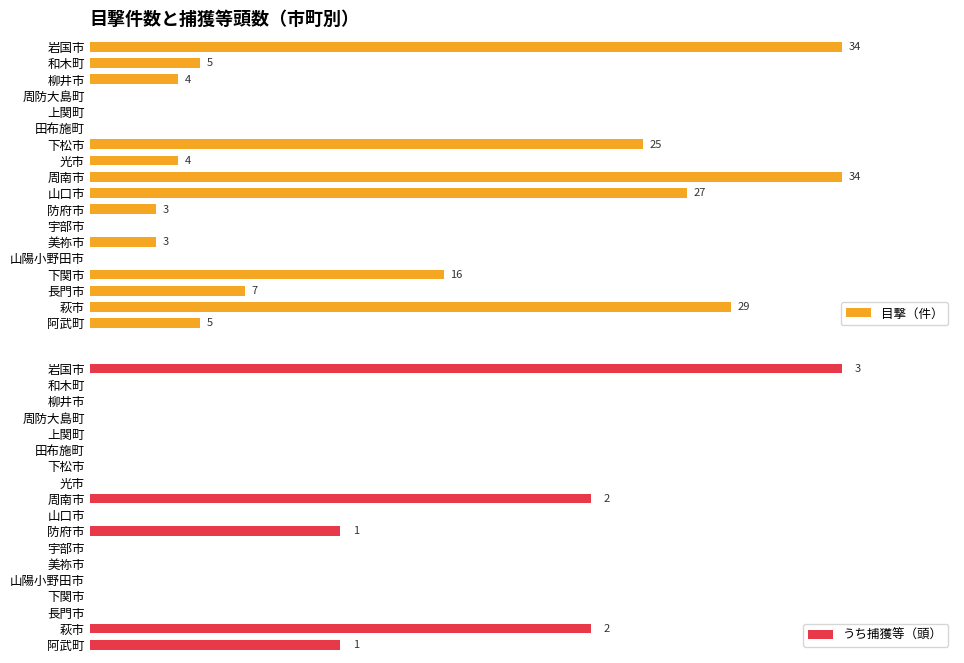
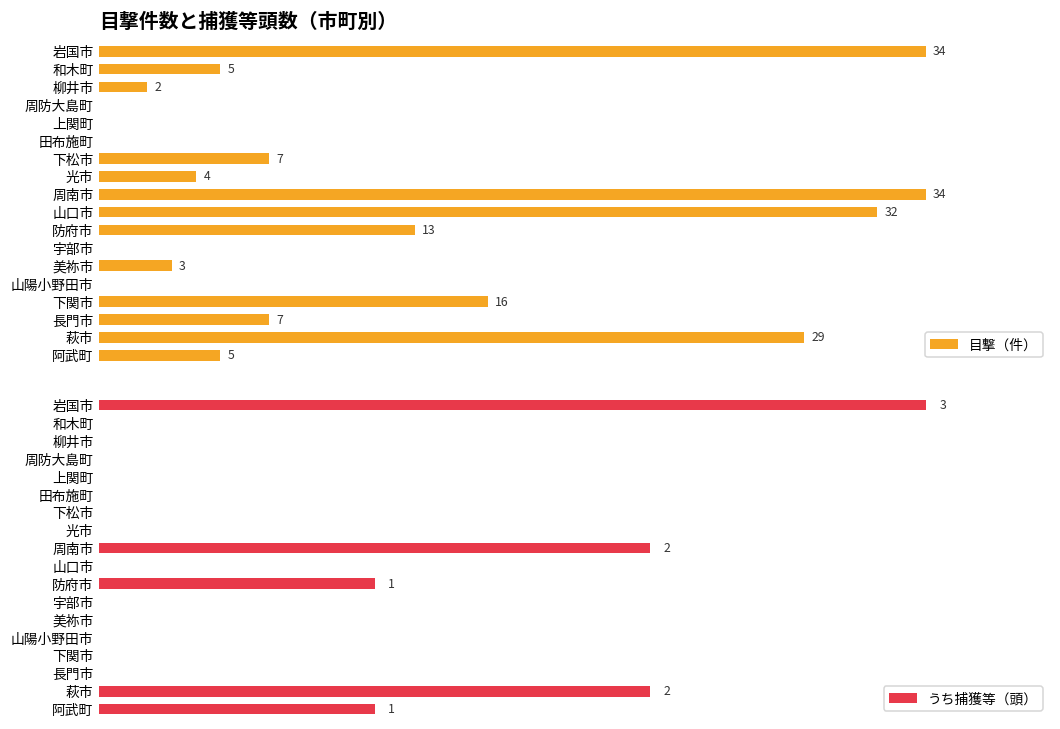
  {
    "目撃件数と捕獲等頭数（市町別）": {
      "岩国市": 34,
      "和木町": 5,
-     "柳井市": 4,
-     "下松市": 25,
+     "柳井市": 2,
+     "下松市": 7,
      "光市": 4,
      "周南市": 34,
-     "山口市": 27,
-     "防府市": 3,
+     "山口市": 32,
+     "防府市": 13,
      "美祢市": 3,
      "下関市": 16,
      "長門市": 7,
      "萩市": 29,
      "阿武町": 5
    }
  }
